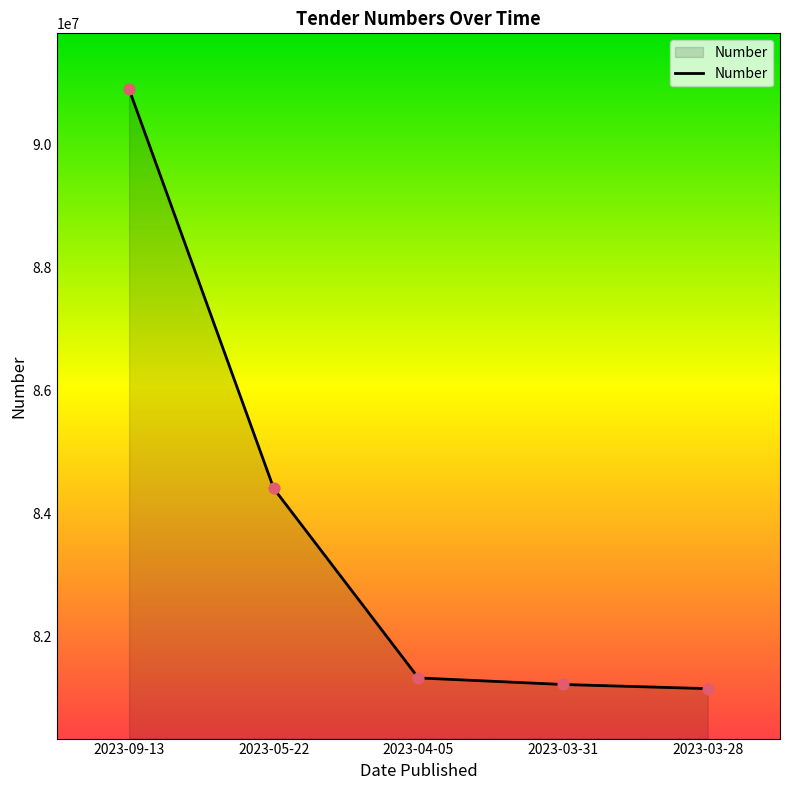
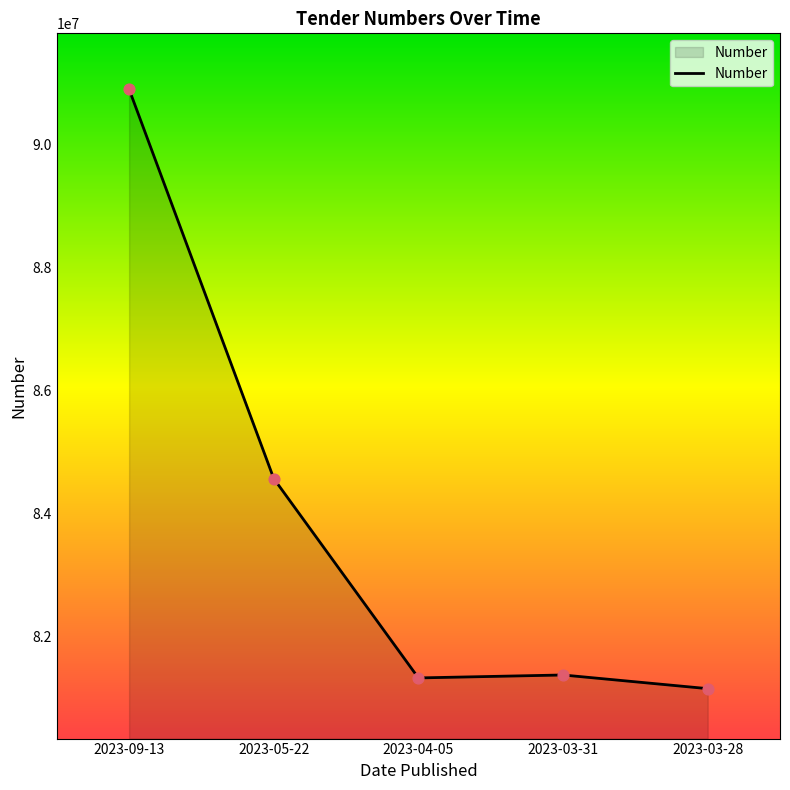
  {
    "2023-09-13": 90900000,
-   "2023-05-22": 84400000,
+   "2023-05-22": 84600000,
    "2023-04-05": 81300000,
-   "2023-03-31": 81200000,
+   "2023-03-31": 81400000,
    "2023-03-28": 81200000
  }
